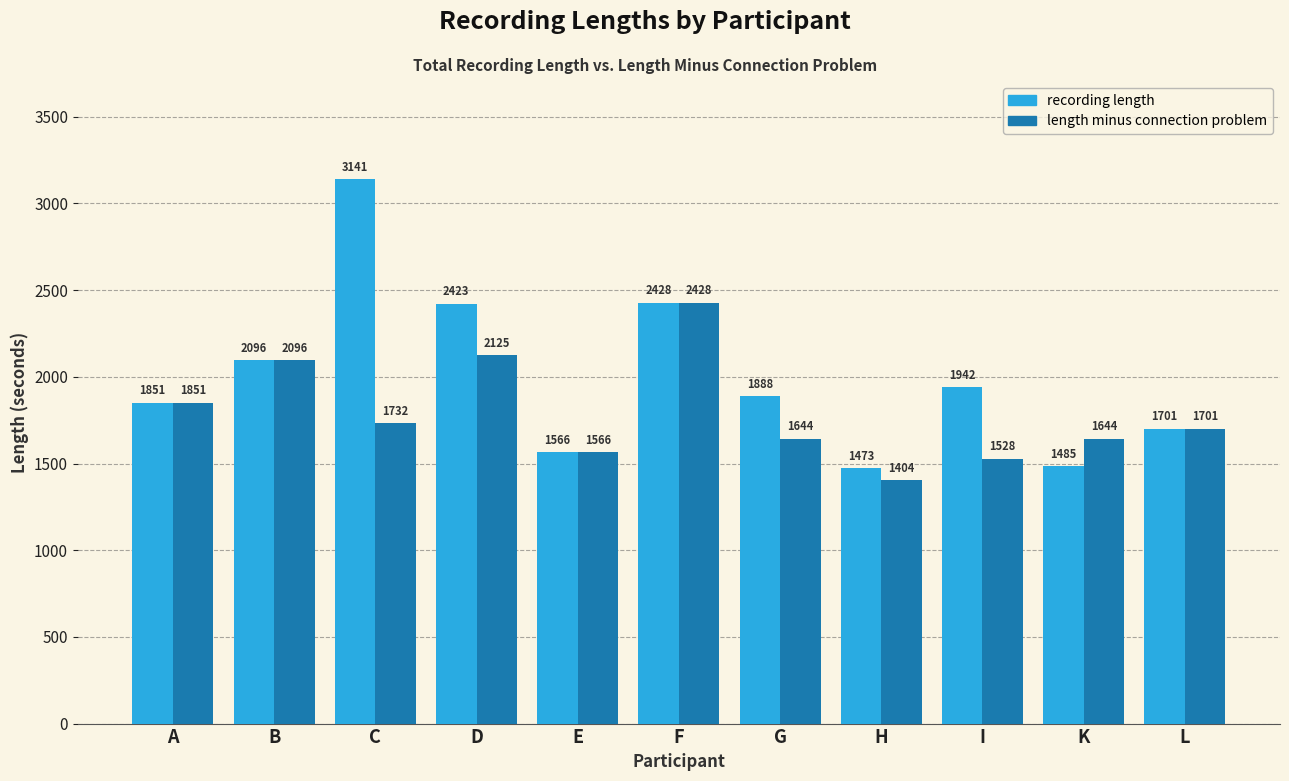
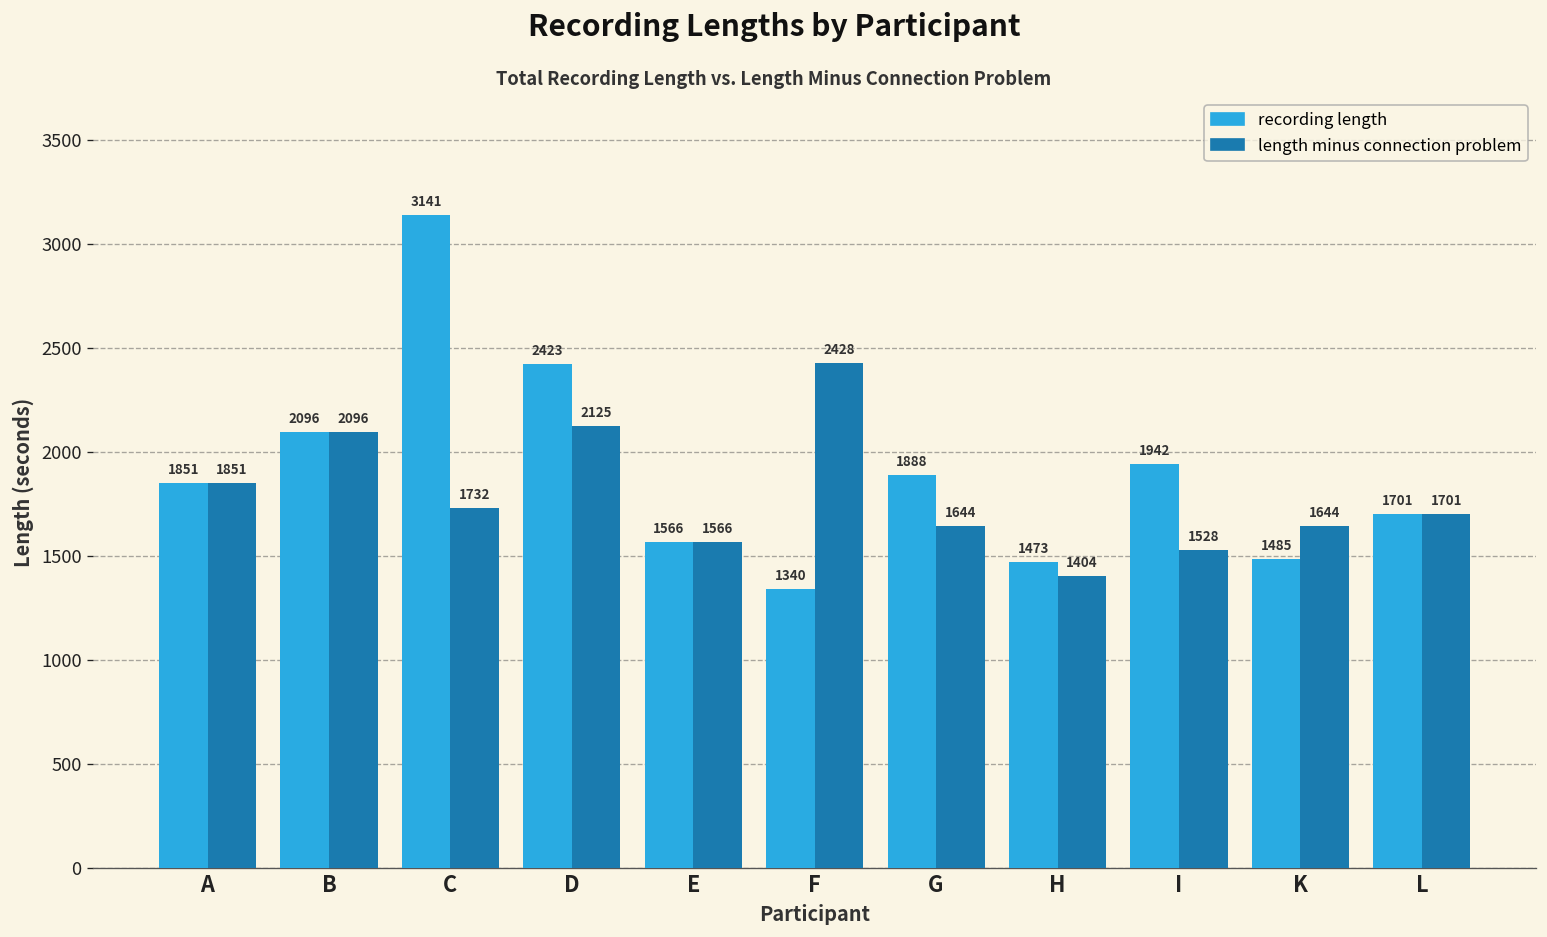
  {
    "recording length": {
      "A": 1851,
      "B": 2096,
      "C": 3141,
      "D": 2423,
      "E": 1566,
-     "F": 2428,
+     "F": 1340,
      "G": 1888,
      "H": 1473,
      "I": 1942,
      "K": 1485,
      "L": 1701
    },
    "length minus connection problem": {
      "A": 1851,
      "B": 2096,
      "C": 1732,
      "D": 2125,
      "E": 1566,
      "F": 2428,
      "G": 1644,
      "H": 1404,
      "I": 1528,
      "K": 1644,
      "L": 1701
    }
  }
